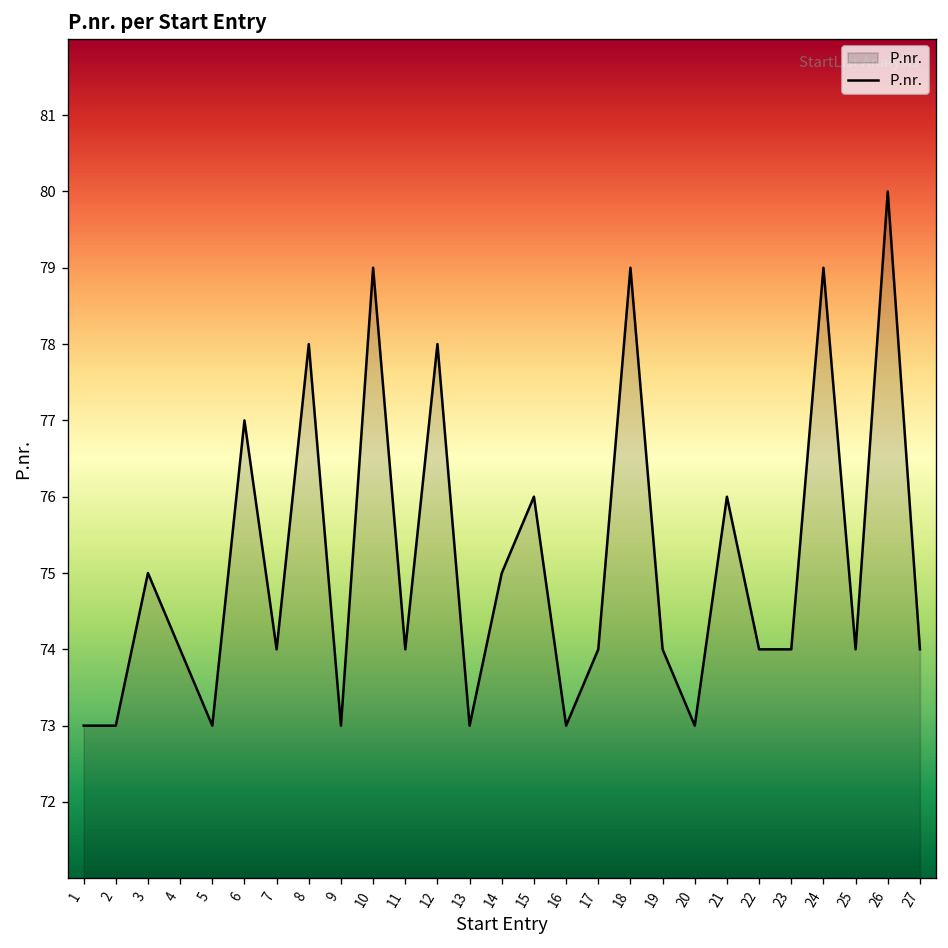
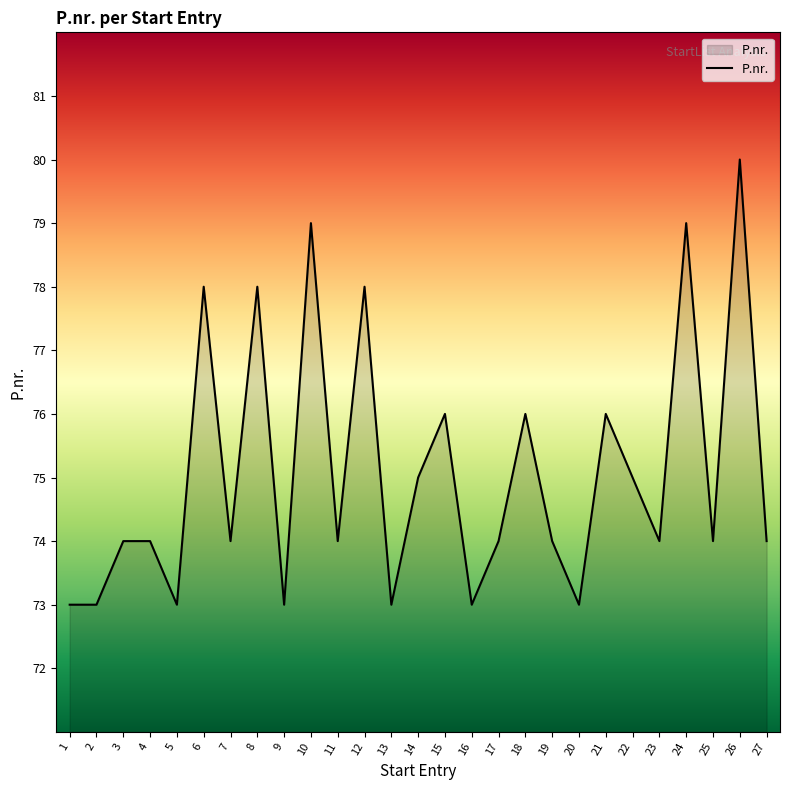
  {
    "1": 73,
    "2": 73,
-   "3": 75,
+   "3": 74,
    "4": 74,
    "5": 73,
-   "6": 77,
+   "6": 78,
    "7": 74,
    "8": 78,
    "9": 73,
    "10": 79,
    "11": 74,
    "12": 78,
    "13": 73,
    "14": 75,
    "15": 76,
    "16": 73,
    "17": 74,
-   "18": 79,
+   "18": 76,
    "19": 74,
    "20": 73,
    "21": 76,
-   "22": 74,
+   "22": 75,
    "23": 74,
    "24": 79,
    "25": 74,
    "26": 80,
    "27": 74
  }
